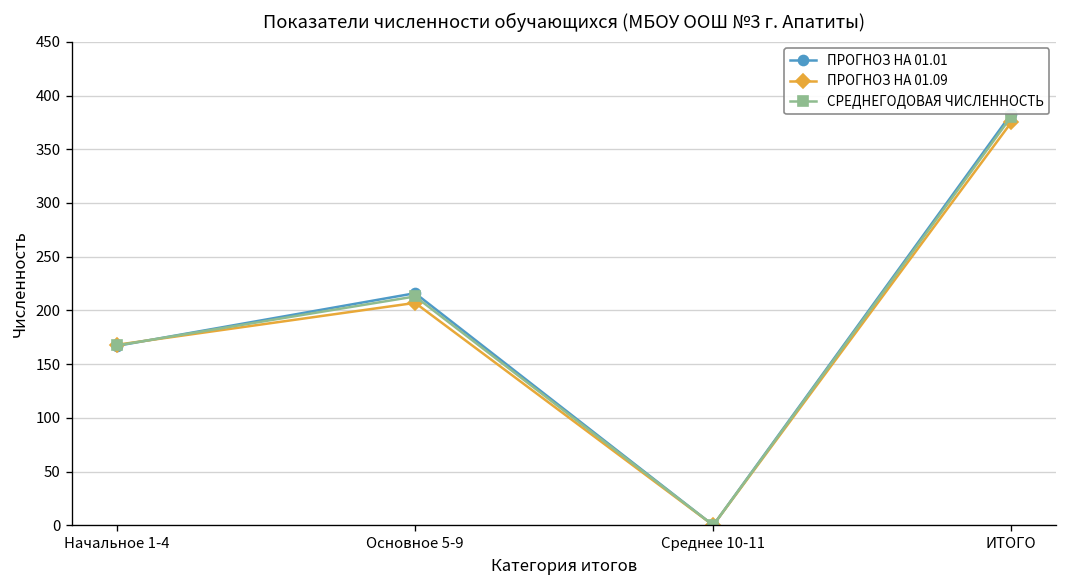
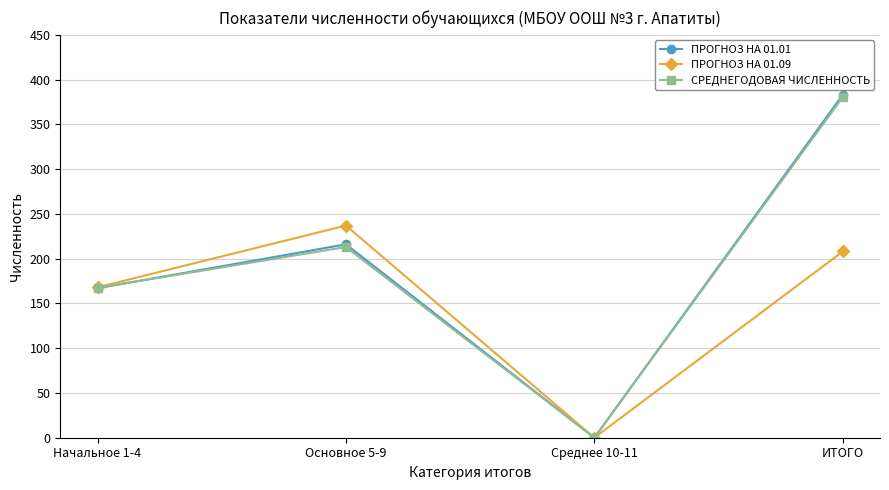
  {
    "ПРОГНОЗ НА 01.01": {
      "Основное 5-9": 220
    },
    "ПРОГНОЗ НА 01.09": {
-     "Основное 5-9": 210,
-     "ИТОГО": 380
+     "Основное 5-9": 240,
+     "ИТОГО": 210
    },
    "СРЕДНЕГОДОВАЯ ЧИСЛЕННОСТЬ": {
      "Основное 5-9": 210
    }
  }
